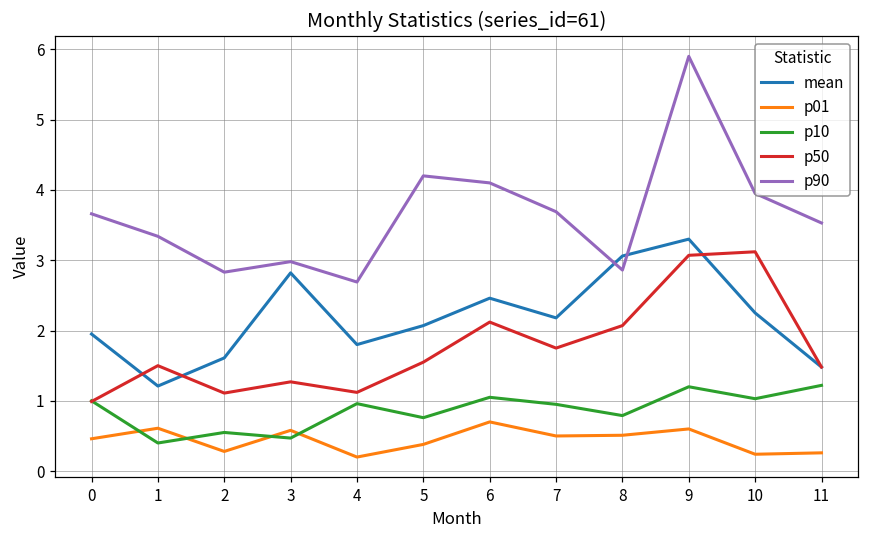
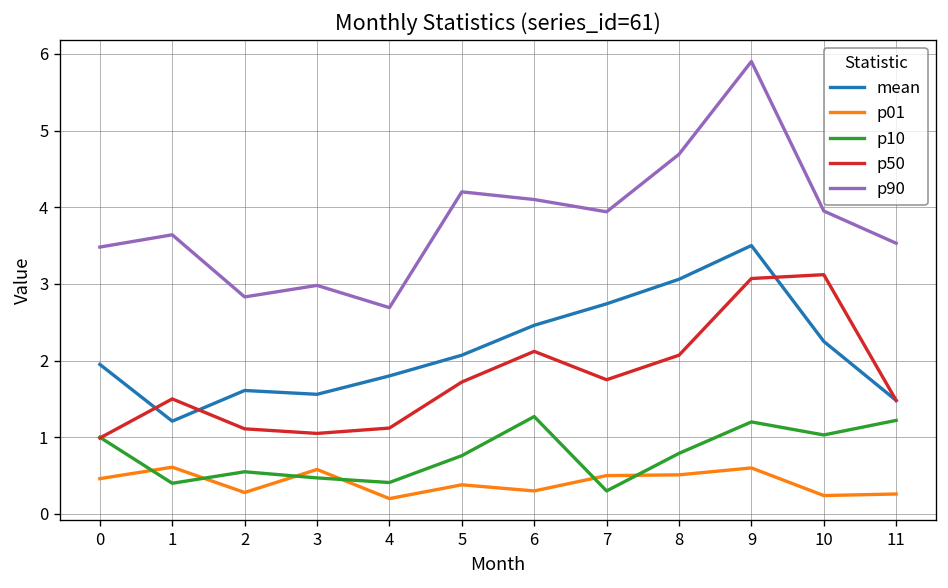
  {
    "mean": {
      "0": 2.0,
      "1": 1.2,
      "2": 1.6,
-     "3": 2.8,
+     "3": 1.6,
      "4": 1.8,
      "5": 2.1,
      "6": 2.5,
-     "7": 2.2,
+     "7": 2.7,
      "8": 3.1,
-     "9": 3.3,
+     "9": 3.5,
      "10": 2.3
    },
    "p01": {
      "0": 0.5,
      "1": 0.6,
      "2": 0.3,
      "3": 0.6,
      "4": 0.2,
      "5": 0.4,
-     "6": 0.7,
+     "6": 0.3,
      "7": 0.5,
      "8": 0.5,
      "9": 0.6,
      "10": 0.2,
      "11": 0.3
    },
    "p10": {
      "1": 0.4,
      "2": 0.6,
      "3": 0.5,
-     "4": 1.0,
+     "4": 0.4,
      "5": 0.8,
-     "6": 1.1,
-     "7": 1.0,
+     "6": 1.3,
+     "7": 0.3,
      "8": 0.8,
      "9": 1.2,
      "10": 1.0,
      "11": 1.2
    },
    "p50": {
      "1": 1.5,
      "2": 1.1,
-     "3": 1.3,
+     "3": 1.1,
      "4": 1.1,
-     "5": 1.6,
+     "5": 1.7,
      "6": 2.1,
      "7": 1.8,
      "8": 2.1,
      "9": 3.1,
      "10": 3.1
    },
    "p90": {
-     "0": 3.7,
-     "1": 3.3,
+     "0": 3.5,
+     "1": 3.6,
      "2": 2.8,
      "3": 3.0,
      "4": 2.7,
      "5": 4.2,
      "6": 4.1,
-     "7": 3.7,
-     "8": 2.9,
+     "7": 3.9,
+     "8": 4.7,
      "9": 5.9,
      "10": 4.0,
      "11": 3.5
    }
  }
